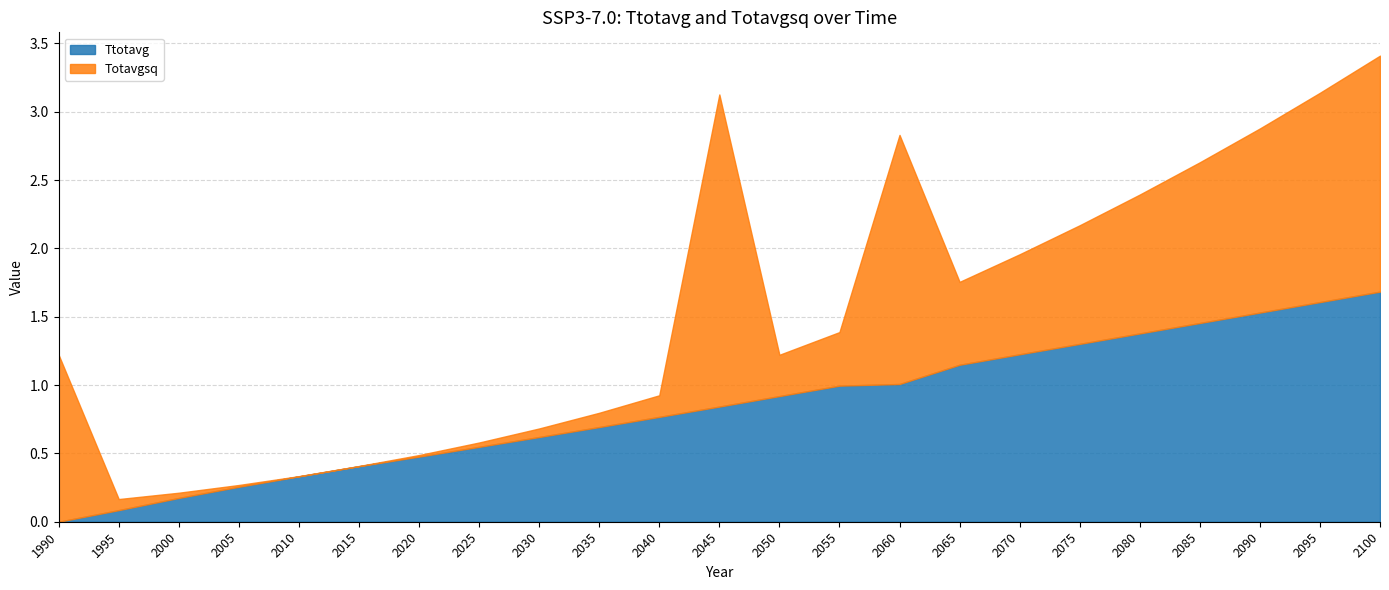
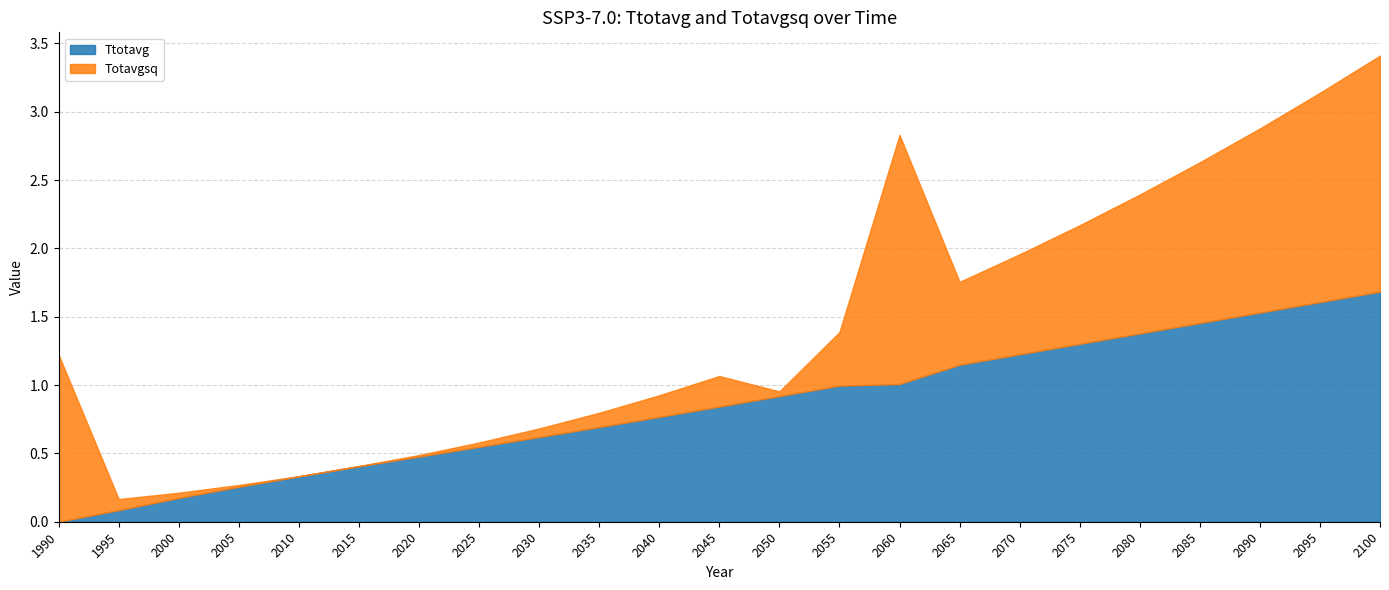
  {
    "Ttotavg": {
      "1990": 0.00,
      "1995": 0.08,
      "2000": 0.17,
      "2025": 0.55,
      "2030": 0.62,
      "2035": 0.69,
      "2040": 0.77,
      "2045": 0.84,
      "2050": 0.92,
      "2055": 1.00,
      "2060": 1.01,
      "2065": 1.15,
      "2070": 1.23,
      "2075": 1.30,
      "2080": 1.38,
      "2085": 1.45,
      "2090": 1.53,
      "2095": 1.61,
      "2100": 1.68
    },
    "Totavgsq": {
      "1990": 1.22,
      "1995": 0.08,
      "2000": 0.04,
      "2025": 0.03,
      "2030": 0.06,
      "2035": 0.10,
      "2040": 0.16,
-     "2045": 2.28,
-     "2050": 0.30,
+     "2045": 0.22,
+     "2050": 0.03,
      "2055": 0.39,
      "2060": 1.82,
      "2065": 0.61,
      "2070": 0.73,
      "2075": 0.87,
      "2080": 1.02,
      "2085": 1.18,
      "2090": 1.35,
      "2095": 1.53,
      "2100": 1.73
    }
  }
